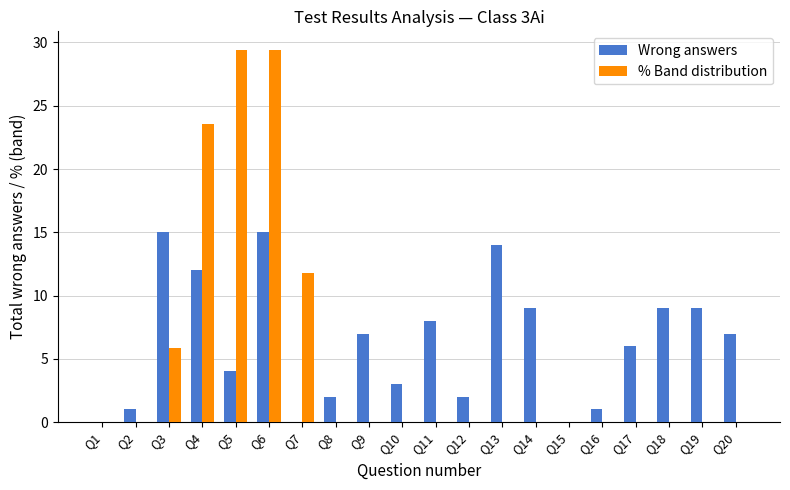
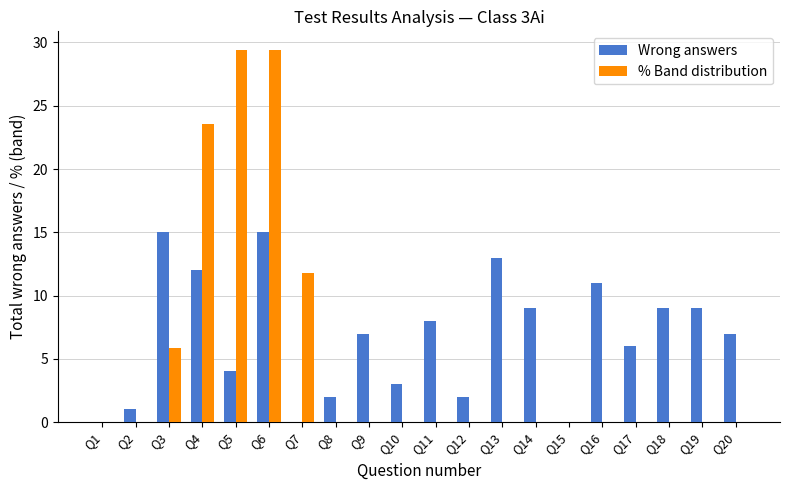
  {
    "Wrong answers": {
      "Q1": 0,
      "Q2": 1,
      "Q3": 15,
      "Q4": 12,
      "Q5": 4,
      "Q6": 15,
      "Q7": 0,
      "Q8": 2,
      "Q9": 7,
      "Q10": 3,
      "Q11": 8,
      "Q12": 2,
-     "Q13": 14,
+     "Q13": 13,
      "Q14": 9,
      "Q15": 0,
-     "Q16": 1,
+     "Q16": 11,
      "Q17": 6,
      "Q18": 9,
      "Q19": 9,
      "Q20": 7
    },
    "% Band distribution": {
      "Q1": 0,
      "Q2": 0,
      "Q3": 6,
      "Q4": 23.5,
      "Q5": 29.4,
      "Q6": 29.4,
      "Q7": 11.8,
      "Q8": 0,
      "Q9": 0,
      "Q10": 0,
      "Q11": 0,
      "Q12": 0,
      "Q13": 0,
      "Q14": 0,
      "Q15": 0,
      "Q16": 0,
      "Q17": 0,
      "Q18": 0,
      "Q19": 0,
      "Q20": 0
    }
  }
